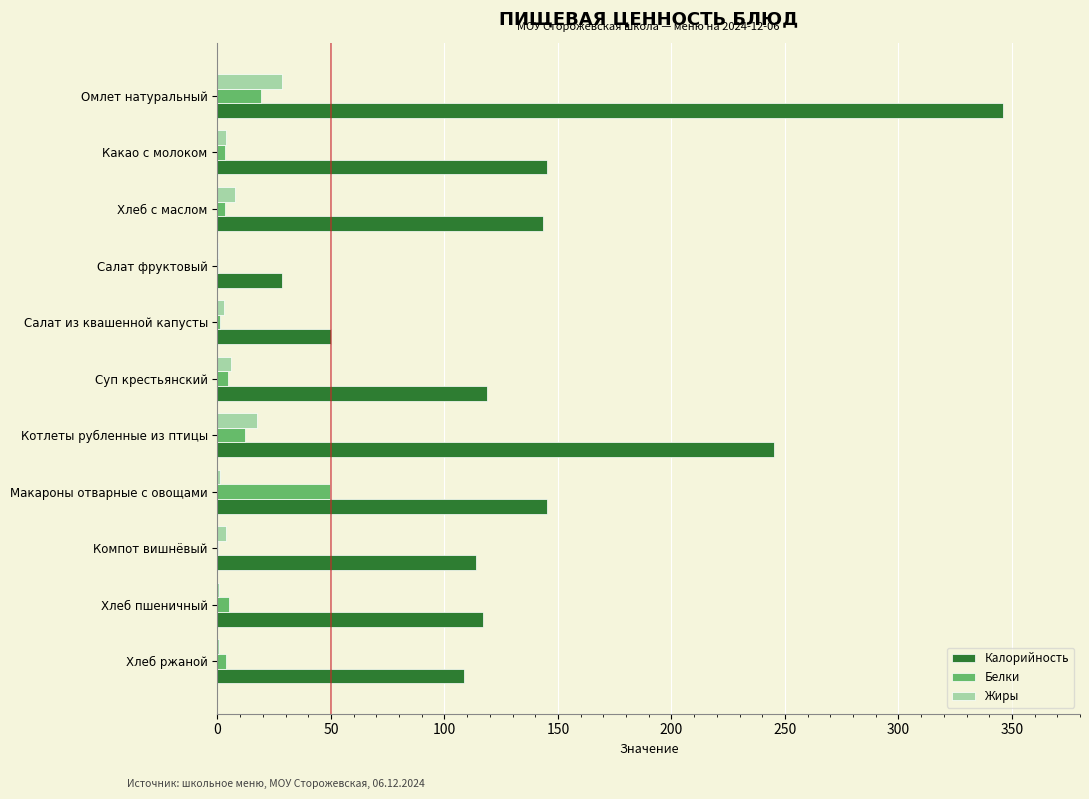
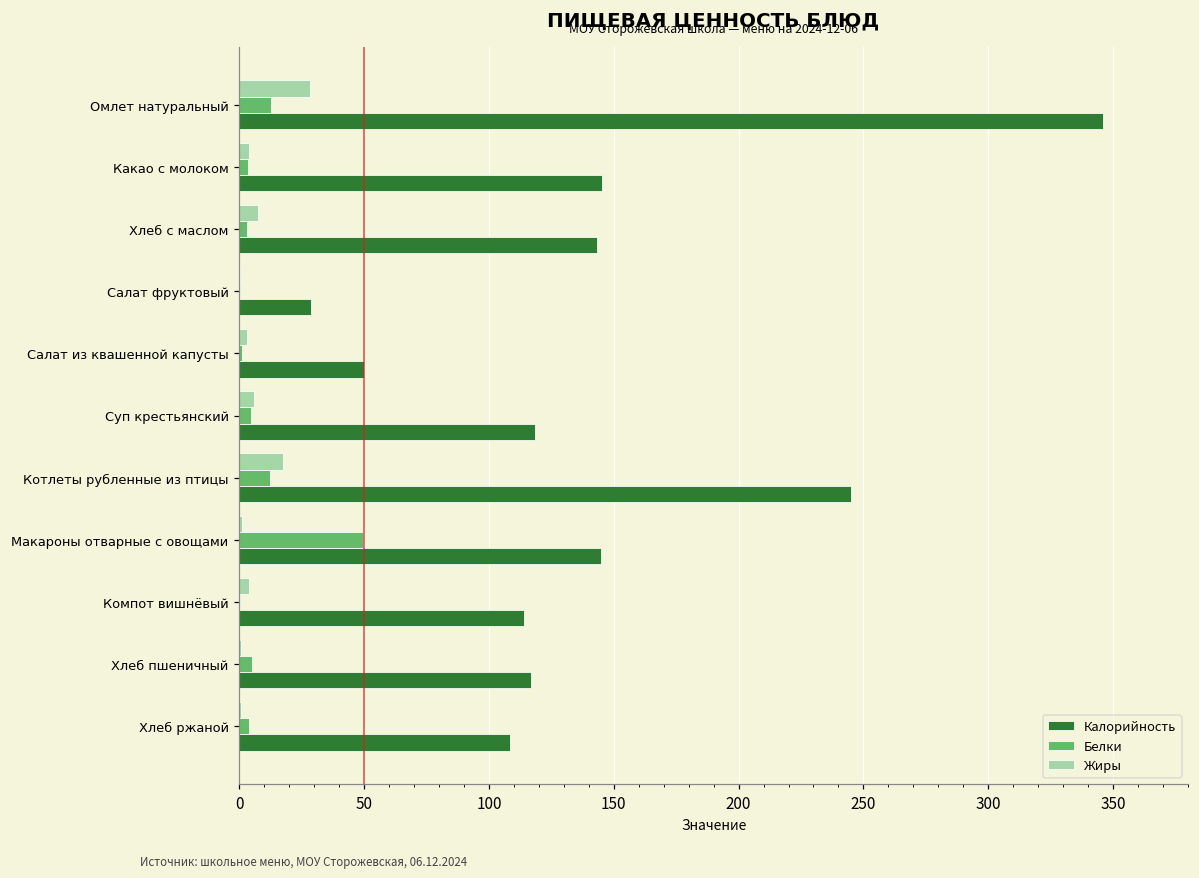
  {
    "Калорийность": {
      "Омлет натуральный": 346,
      "Какао с молоком": 145,
      "Хлеб с маслом": 143,
      "Салат фруктовый": 29,
      "Салат из квашенной капусты": 50,
      "Суп крестьянский": 119,
      "Котлеты рубленные из птицы": 245,
      "Макароны отварные с овощами": 145,
      "Компот вишнёвый": 114,
      "Хлеб пшеничный": 117,
      "Хлеб ржаной": 109
    },
    "Белки": {
-     "Омлет натуральный": 19,
+     "Омлет натуральный": 13,
      "Какао с молоком": 4,
      "Хлеб с маслом": 3,
      "Суп крестьянский": 5,
      "Котлеты рубленные из птицы": 12,
      "Макароны отварные с овощами": 50,
      "Хлеб пшеничный": 5,
      "Хлеб ржаной": 4
    },
    "Жиры": {
      "Омлет натуральный": 28,
      "Какао с молоком": 4,
      "Хлеб с маслом": 8,
      "Салат из квашенной капусты": 3,
      "Суп крестьянский": 6,
      "Котлеты рубленные из птицы": 17,
      "Макароны отварные с овощами": 1,
      "Компот вишнёвый": 4
    }
  }
